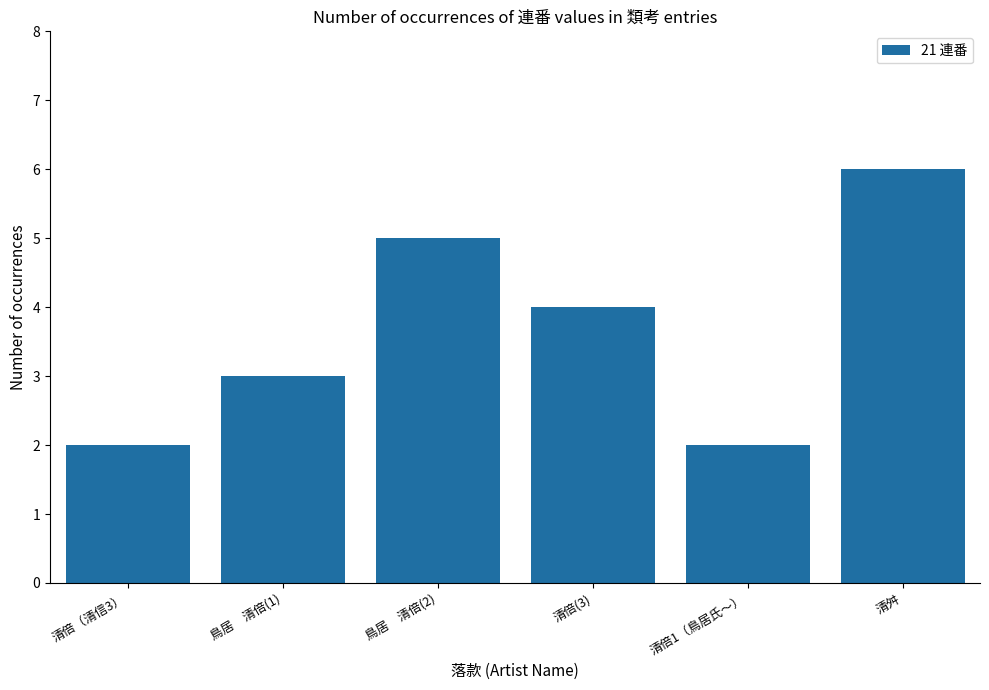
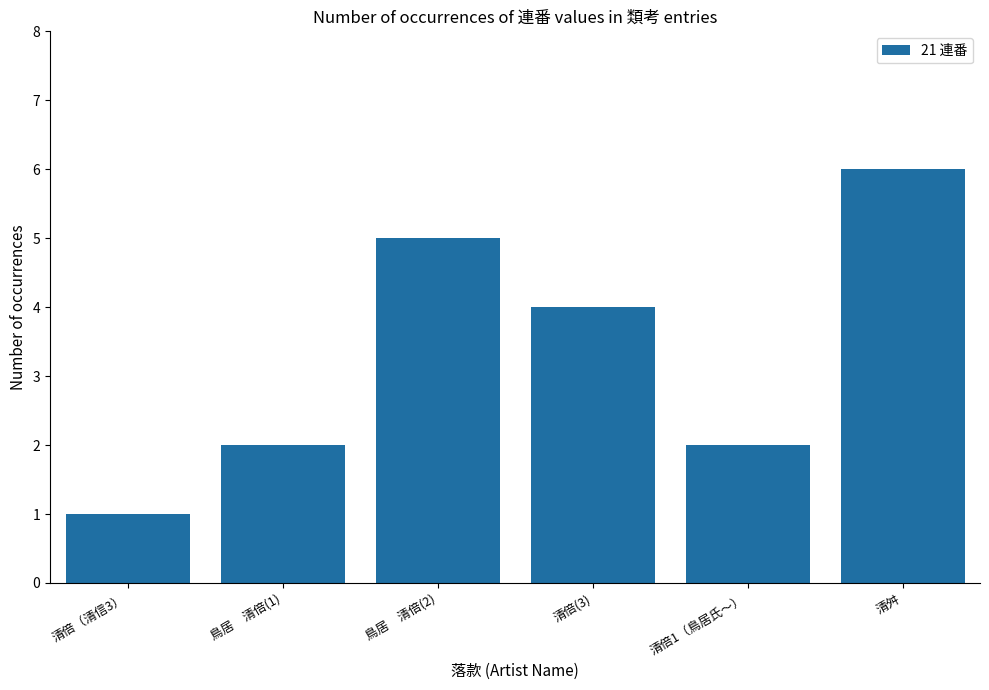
  {
-   "清倍（清信3）": 2,
-   "鳥居 清倍(1)": 3,
+   "清倍（清信3）": 1,
+   "鳥居 清倍(1)": 2,
    "鳥居 清倍(2)": 5,
    "清倍(3)": 4,
    "清倍1（鳥居氏〜）": 2,
    "清舛": 6
  }
